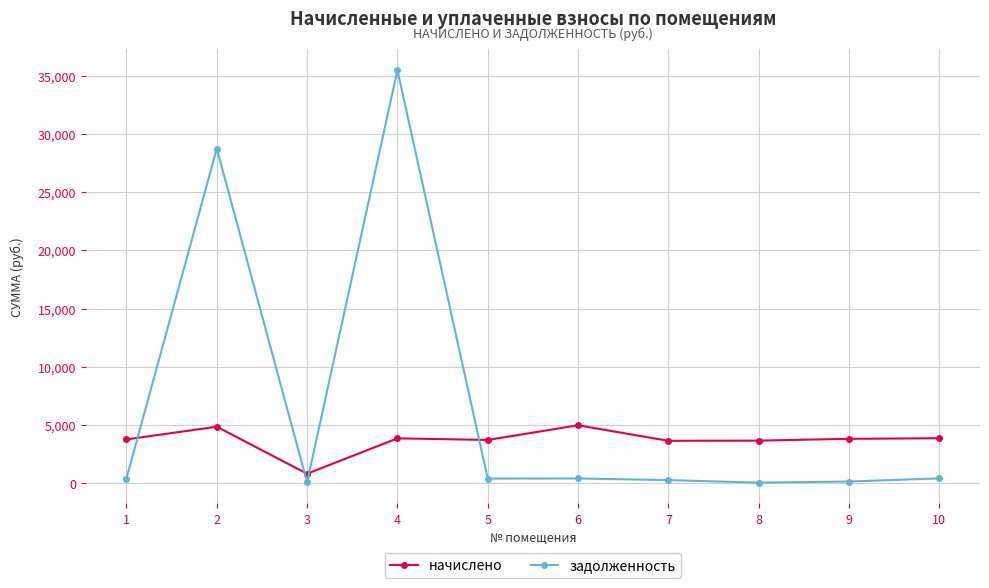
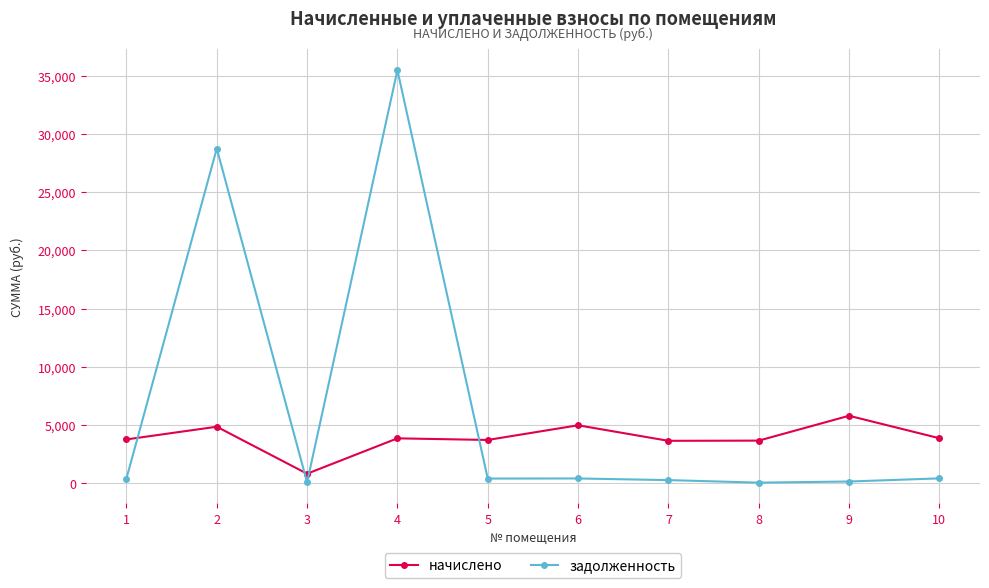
  {
    "начислено": {
      "1": "3,800",
      "2": "4,900",
      "3": "800",
      "4": "3,900",
      "5": "3,700",
      "6": "5,000",
      "7": "3,700",
      "8": "3,700",
-     "9": "3,800",
+     "9": "5,800",
      "10": "3,900"
    },
    "задолженность": {
      "1": "400",
      "2": "28,800",
      "3": "100",
      "4": "35,500",
      "5": "400",
      "6": "400",
      "7": "300",
      "8": "100",
      "9": "200",
      "10": "400"
    }
  }
